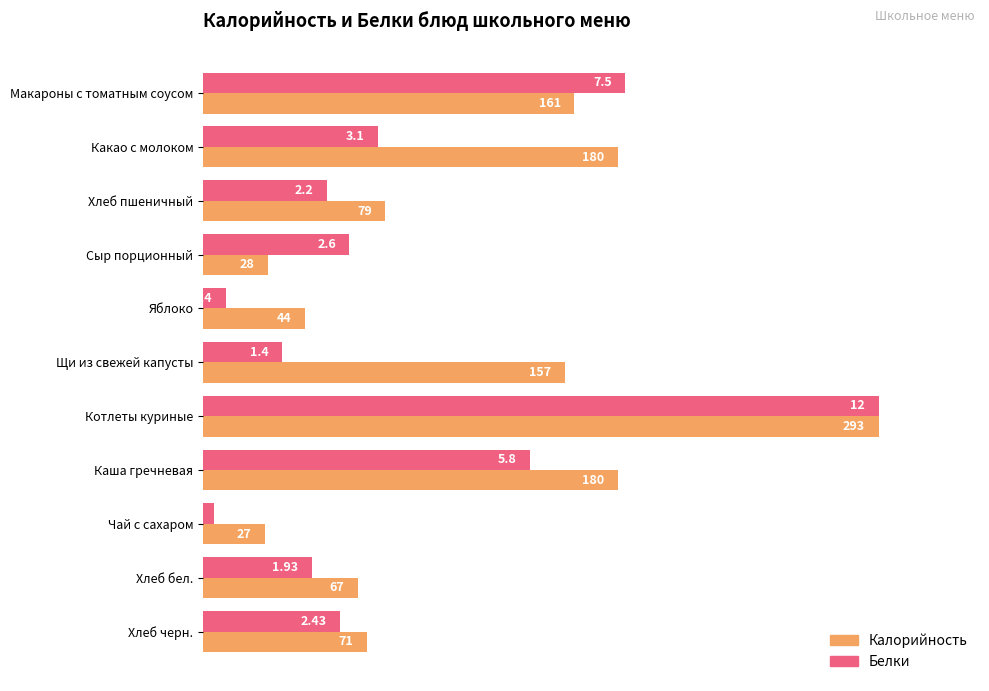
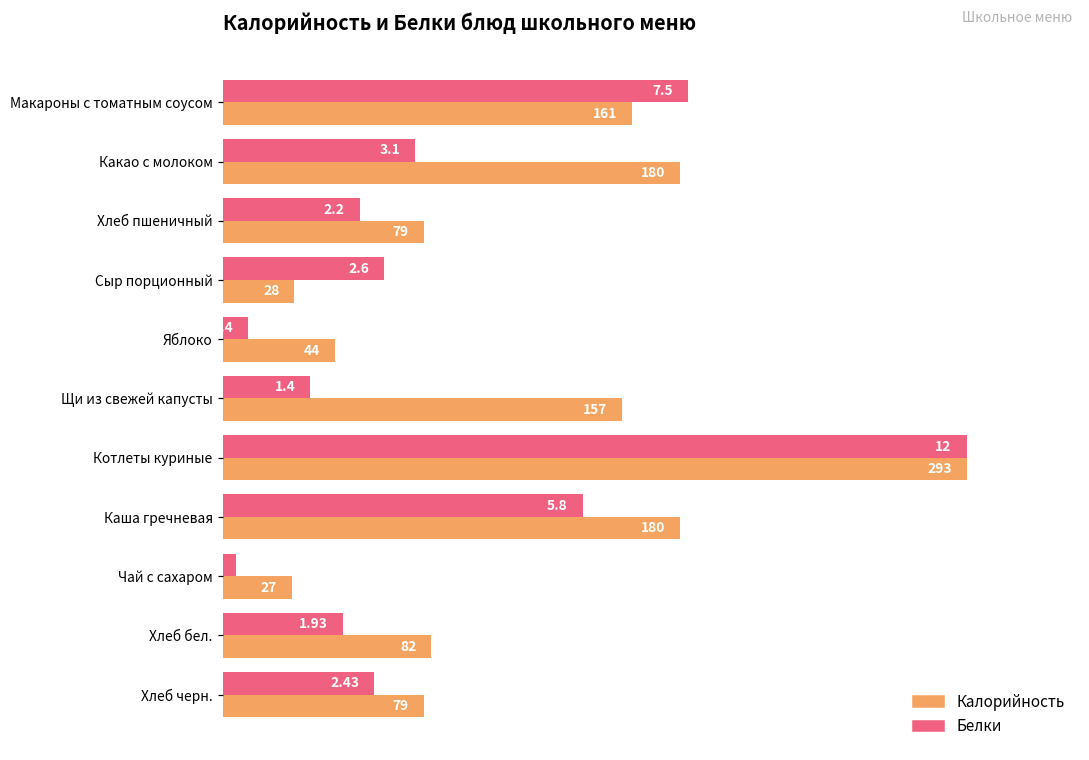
  {
    "Калорийность": {
-     "Хлеб бел.": 67,
-     "Хлеб черн.": 71
+     "Хлеб бел.": 82,
+     "Хлеб черн.": 79
    }
  }
